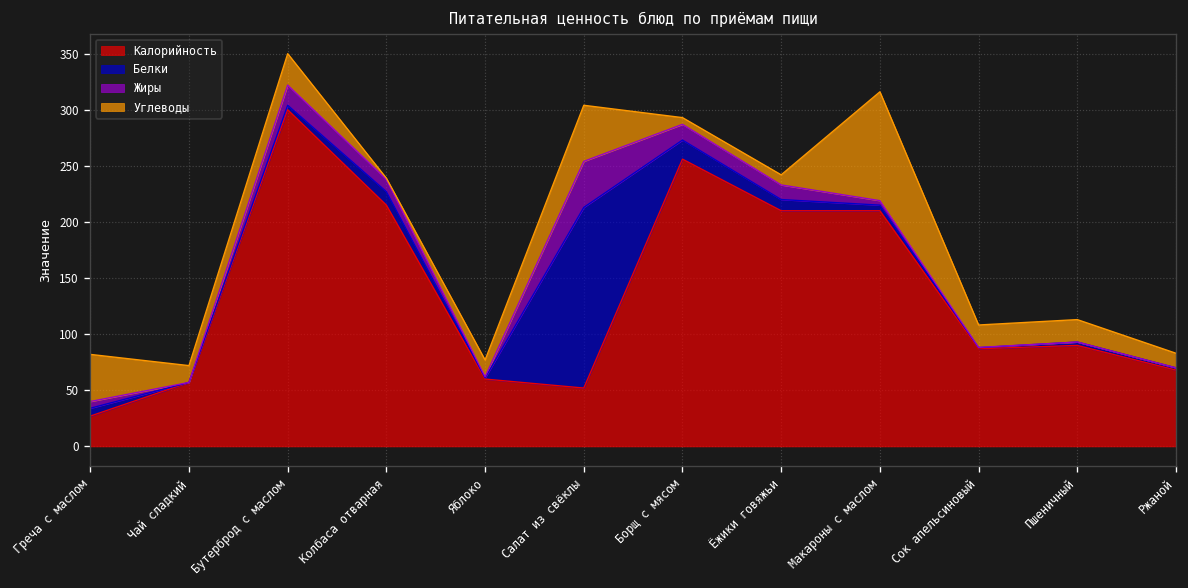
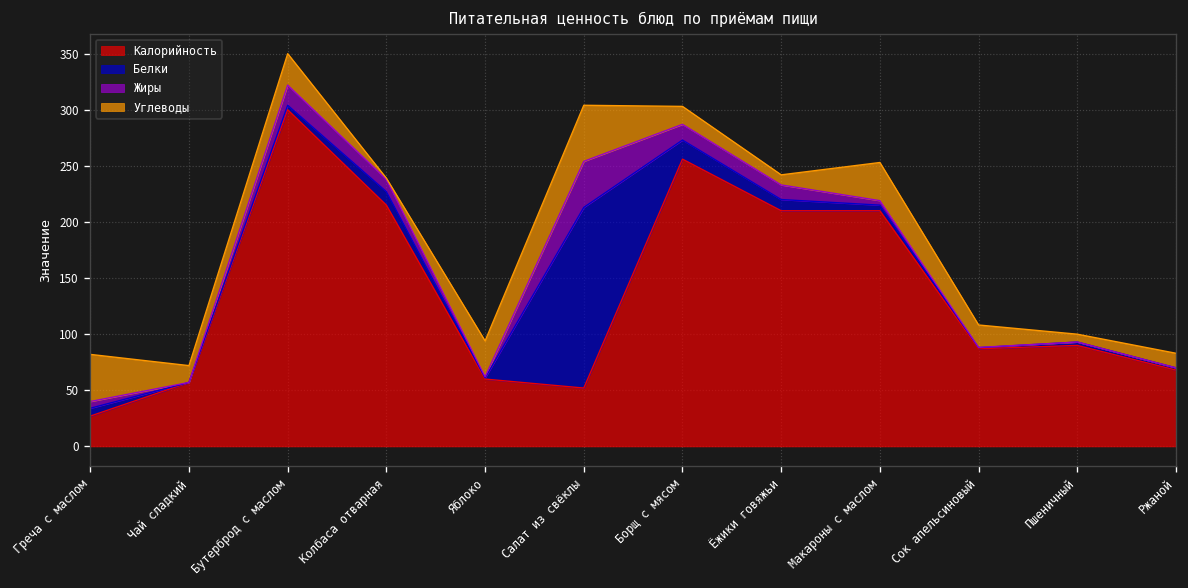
  {
    "Калорийность": {
      "Греча с маслом": 30,
      "Бутерброд с маслом": 300,
      "Колбаса отварная": 220,
      "Салат из свёклы": 50,
      "Борщ с мясом": 260,
      "Ёжики говяжьи": 210,
      "Макароны с маслом": 210,
      "Пшеничный": 90
    },
    "Белки": {
      "Греча с маслом": 10,
      "Бутерброд с маслом": 0,
      "Колбаса отварная": 10,
      "Салат из свёклы": 160,
      "Борщ с мясом": 20,
      "Ёжики говяжьи": 10,
      "Макароны с маслом": 10
    },
    "Жиры": {
      "Греча с маслом": 10,
      "Бутерброд с маслом": 20,
      "Салат из свёклы": 40,
      "Борщ с мясом": 10,
      "Ёжики говяжьи": 10,
      "Макароны с маслом": 0
    },
    "Углеводы": {
      "Греча с маслом": 40,
      "Чай сладкий": 20,
      "Бутерброд с маслом": 30,
-     "Яблоко": 20,
+     "Яблоко": 30,
      "Салат из свёклы": 50,
-     "Борщ с мясом": 10,
+     "Борщ с мясом": 20,
      "Ёжики говяжьи": 10,
-     "Макароны с маслом": 100,
+     "Макароны с маслом": 30,
      "Сок апельсиновый": 20,
-     "Пшеничный": 20,
+     "Пшеничный": 10,
      "Ржаной": 10
    }
  }
